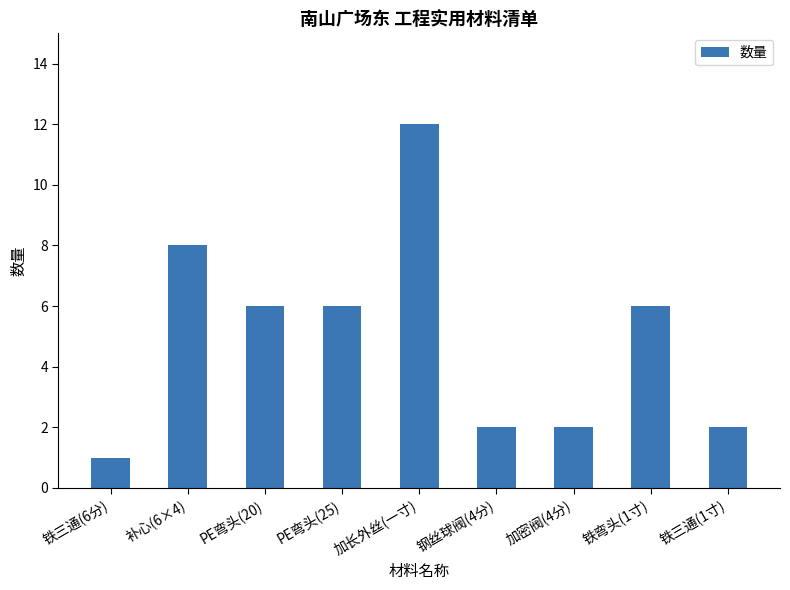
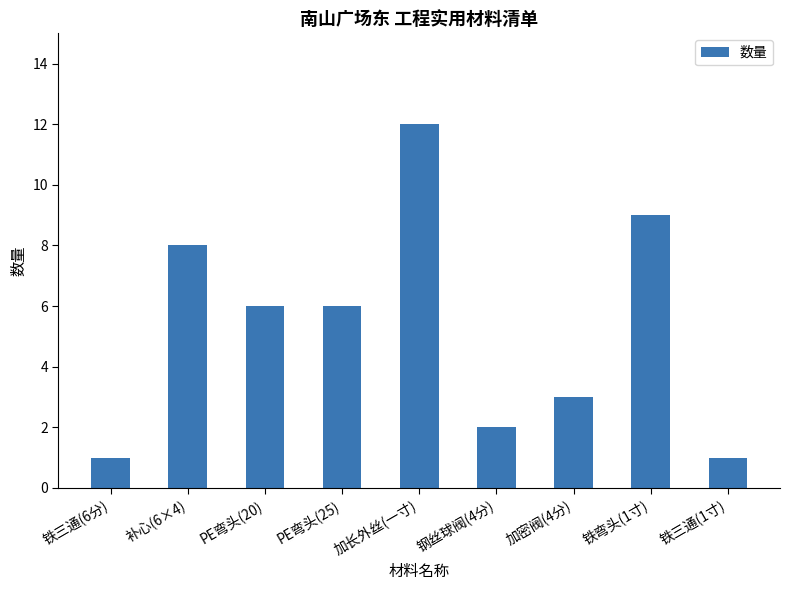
  {
    "铁三通(6分)": 1,
    "补心(6×4)": 8,
    "PE弯头(20)": 6,
    "PE弯头(25)": 6,
    "加长外丝(一寸)": 12,
    "钢丝球阀(4分)": 2,
-   "加密阀(4分)": 2,
-   "铁弯头(1寸)": 6,
-   "铁三通(1寸)": 2
+   "加密阀(4分)": 3,
+   "铁弯头(1寸)": 9,
+   "铁三通(1寸)": 1
  }
